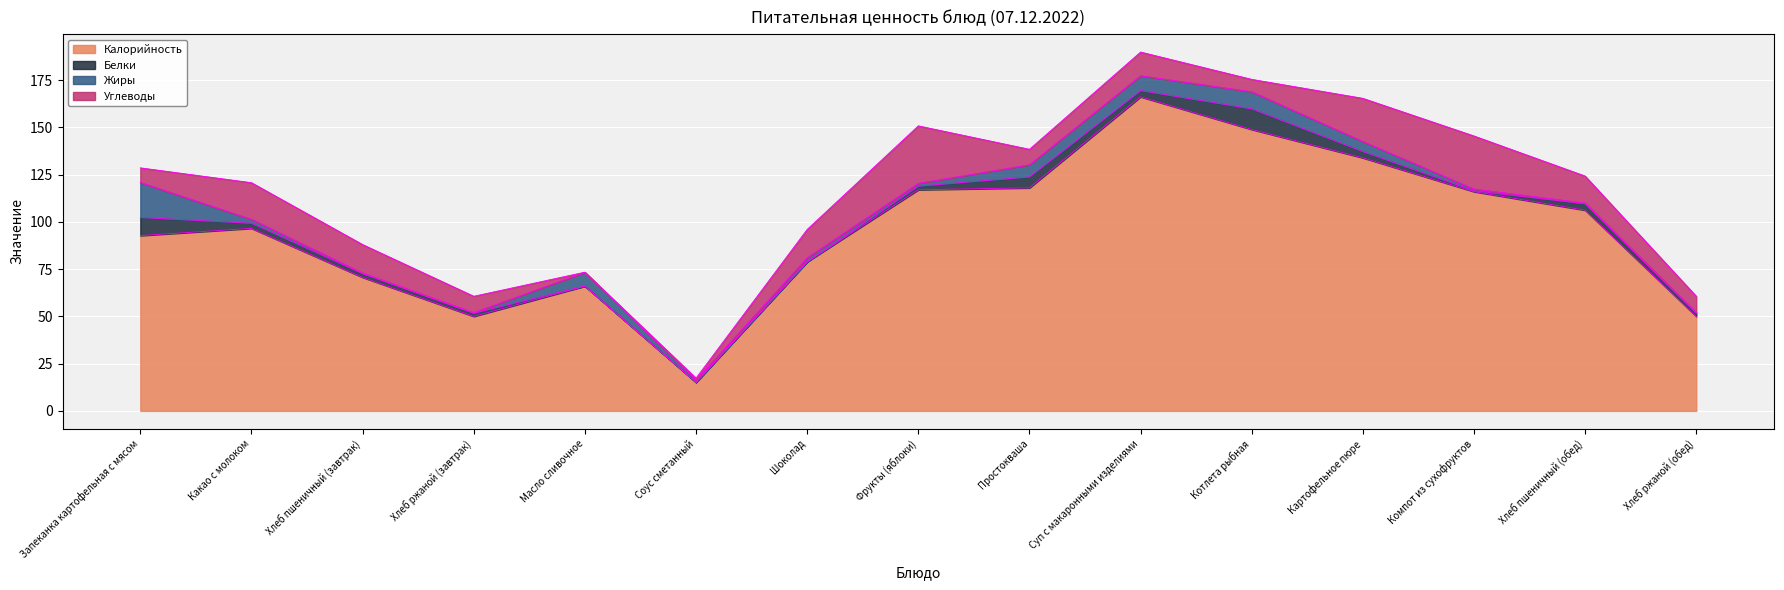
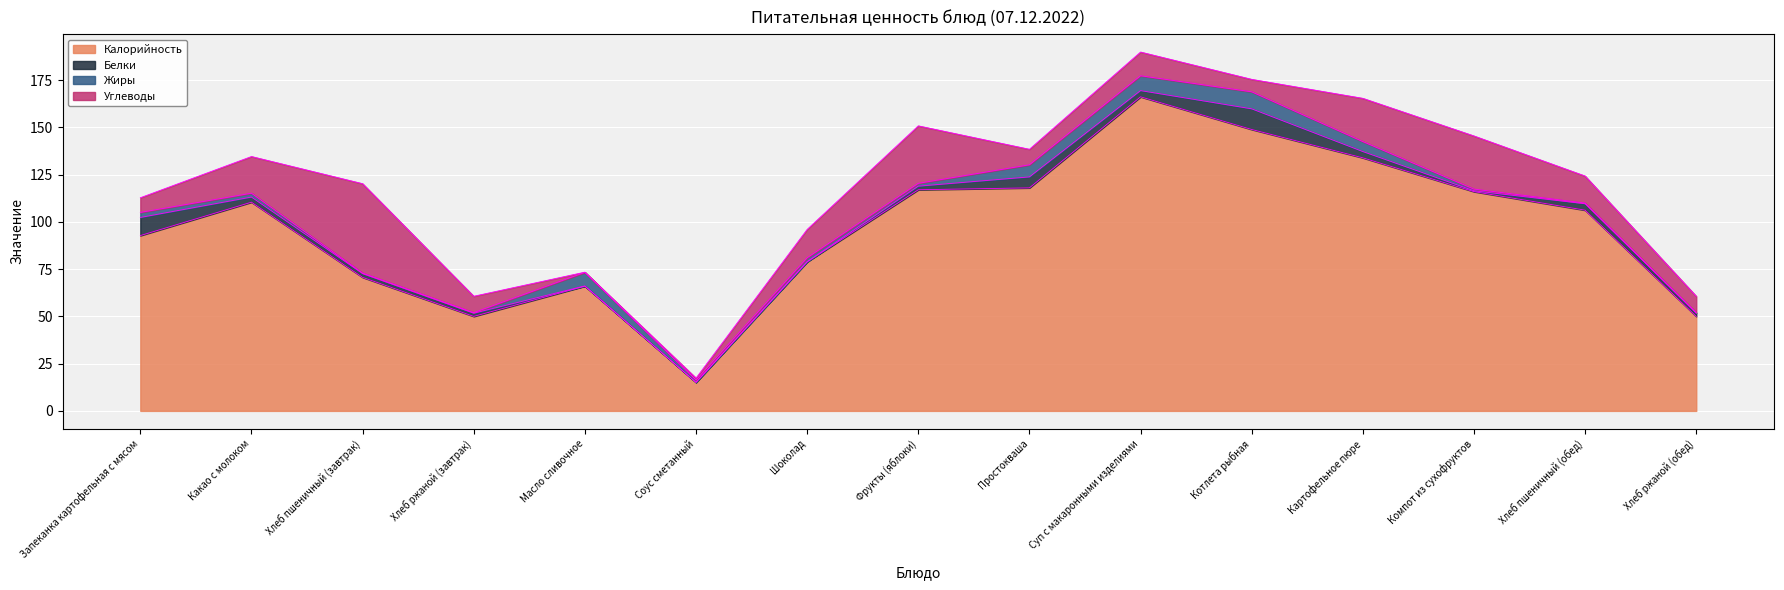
  {
    "Калорийность": {
      "Запеканка картофельная с мясом": 93,
-     "Какао с молоком": 97,
+     "Какао с молоком": 110,
      "Хлеб пшеничный (завтрак)": 71,
      "Хлеб ржаной (завтрак)": 50,
      "Фрукты (яблоки)": 117,
      "Простокваша": 118,
      "Суп с макаронными изделиями": 166,
      "Котлета рыбная": 149,
      "Картофельное пюре": 134,
      "Хлеб пшеничный (обед)": 106,
      "Хлеб ржаной (обед)": 50
    },
    "Белки": {
      "Запеканка картофельная с мясом": 10,
      "Какао с молоком": 3,
      "Фрукты (яблоки)": 2,
      "Простокваша": 6,
      "Суп с макаронными изделиями": 3,
      "Котлета рыбная": 11,
      "Картофельное пюре": 3
    },
    "Жиры": {
-     "Запеканка картофельная с мясом": 18,
+     "Запеканка картофельная с мясом": 3,
      "Какао с молоком": 2,
      "Шоколад": 2,
      "Фрукты (яблоки)": 2,
      "Простокваша": 6,
      "Суп с макаронными изделиями": 8,
      "Котлета рыбная": 9,
      "Картофельное пюре": 5
    },
    "Углеводы": {
      "Запеканка картофельная с мясом": 8,
      "Какао с молоком": 19,
-     "Хлеб пшеничный (завтрак)": 15,
+     "Хлеб пшеничный (завтрак)": 47,
      "Хлеб ржаной (завтрак)": 9,
      "Шоколад": 15,
      "Фрукты (яблоки)": 30,
      "Простокваша": 8,
      "Суп с макаронными изделиями": 13,
      "Котлета рыбная": 7,
      "Картофельное пюре": 23,
      "Компот из сухофруктов": 28,
      "Хлеб пшеничный (обед)": 14,
      "Хлеб ржаной (обед)": 9
    }
  }
